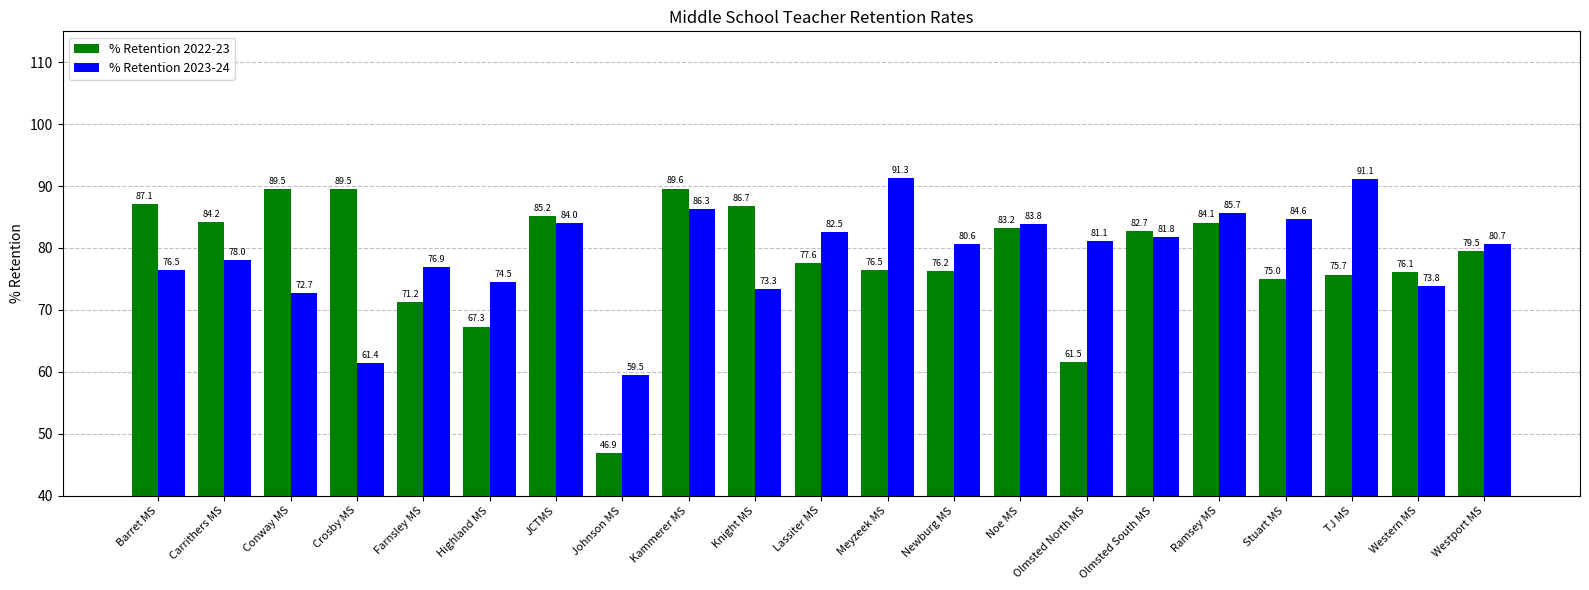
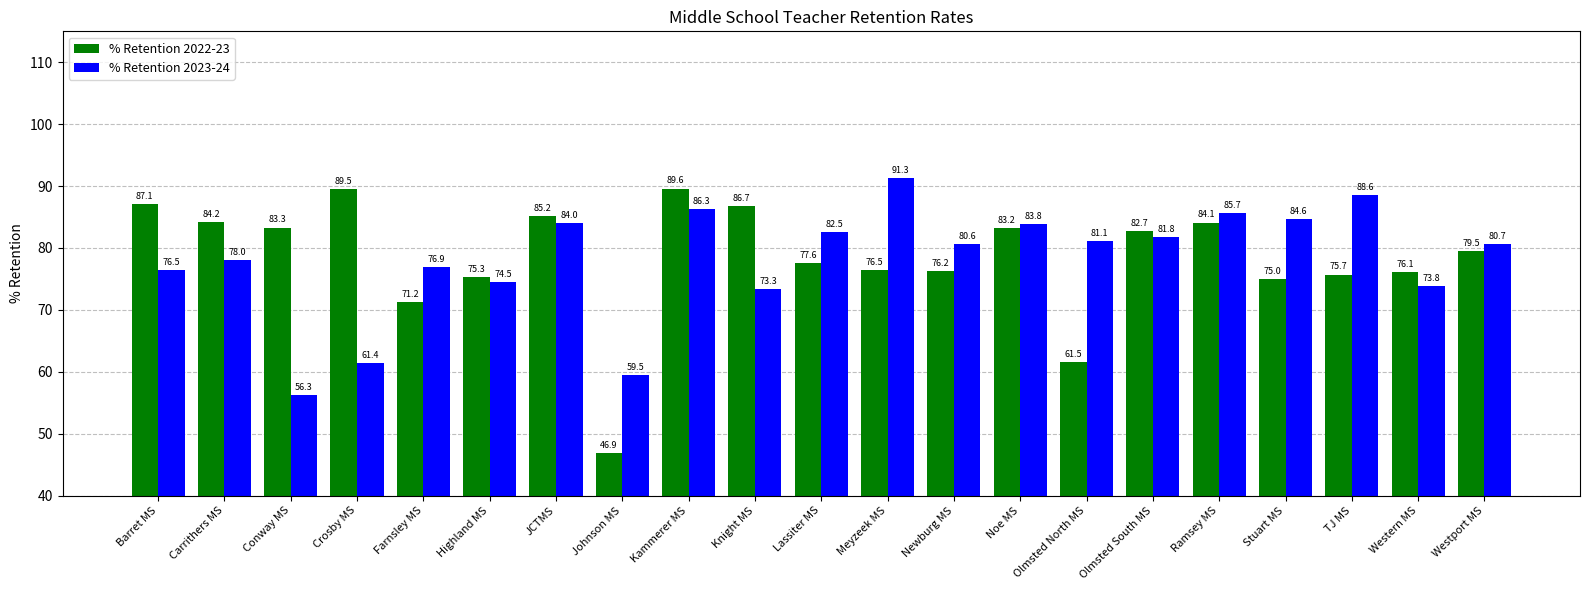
  {
    "% Retention 2022-23": {
      "Barret MS": 87.1,
      "Carrithers MS": 84.2,
-     "Conway MS": 89.5,
+     "Conway MS": 83.3,
      "Crosby MS": 89.5,
      "Farnsley MS": 71.2,
-     "Highland MS": 67.3,
+     "Highland MS": 75.3,
      "JCTMS": 85.2,
      "Johnson MS": 46.9,
      "Kammerer MS": 89.6,
      "Knight MS": 86.7,
      "Lassiter MS": 77.6,
      "Meyzeek MS": 76.5,
      "Newburg MS": 76.2,
      "Noe MS": 83.2,
      "Olmsted North MS": 61.5,
      "Olmsted South MS": 82.7,
      "Ramsey MS": 84.1,
      "Stuart MS": 75.0,
      "TJ MS": 75.7,
      "Western MS": 76.1,
      "Westport MS": 79.5
    },
    "% Retention 2023-24": {
      "Barret MS": 76.5,
      "Carrithers MS": 78.0,
-     "Conway MS": 72.7,
+     "Conway MS": 56.3,
      "Crosby MS": 61.4,
      "Farnsley MS": 76.9,
      "Highland MS": 74.5,
      "JCTMS": 84.0,
      "Johnson MS": 59.5,
      "Kammerer MS": 86.3,
      "Knight MS": 73.3,
      "Lassiter MS": 82.5,
      "Meyzeek MS": 91.3,
      "Newburg MS": 80.6,
      "Noe MS": 83.8,
      "Olmsted North MS": 81.1,
      "Olmsted South MS": 81.8,
      "Ramsey MS": 85.7,
      "Stuart MS": 84.6,
-     "TJ MS": 91.1,
+     "TJ MS": 88.6,
      "Western MS": 73.8,
      "Westport MS": 80.7
    }
  }
